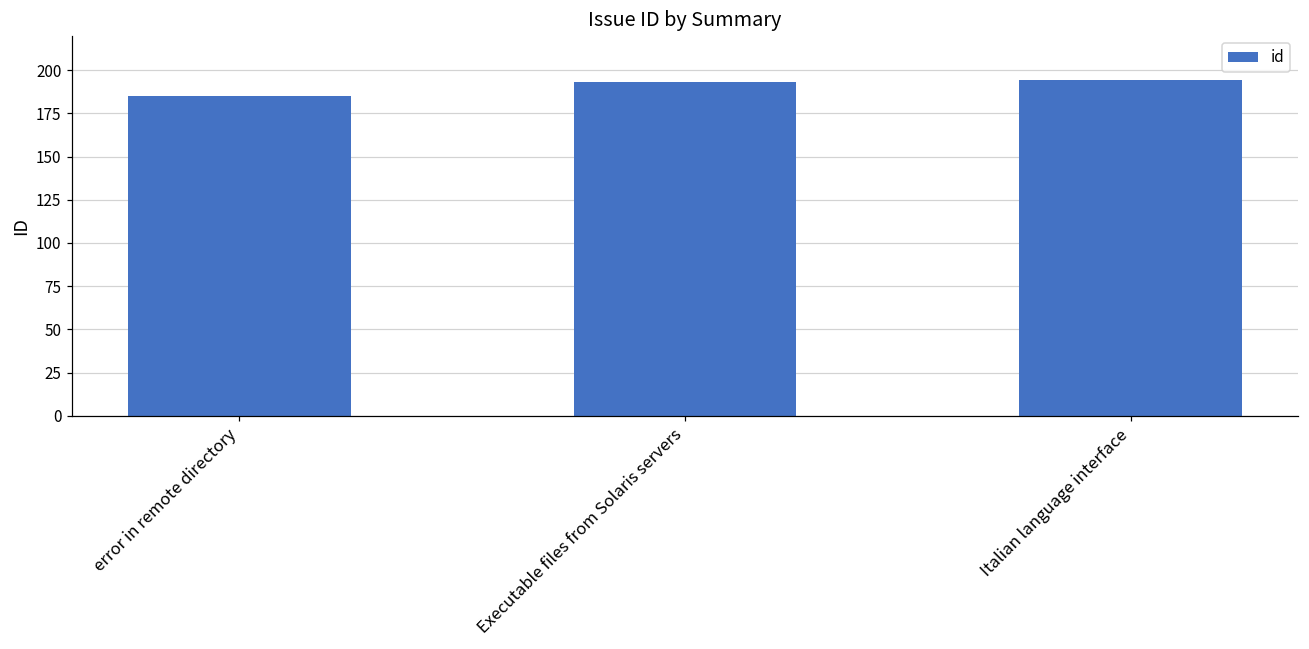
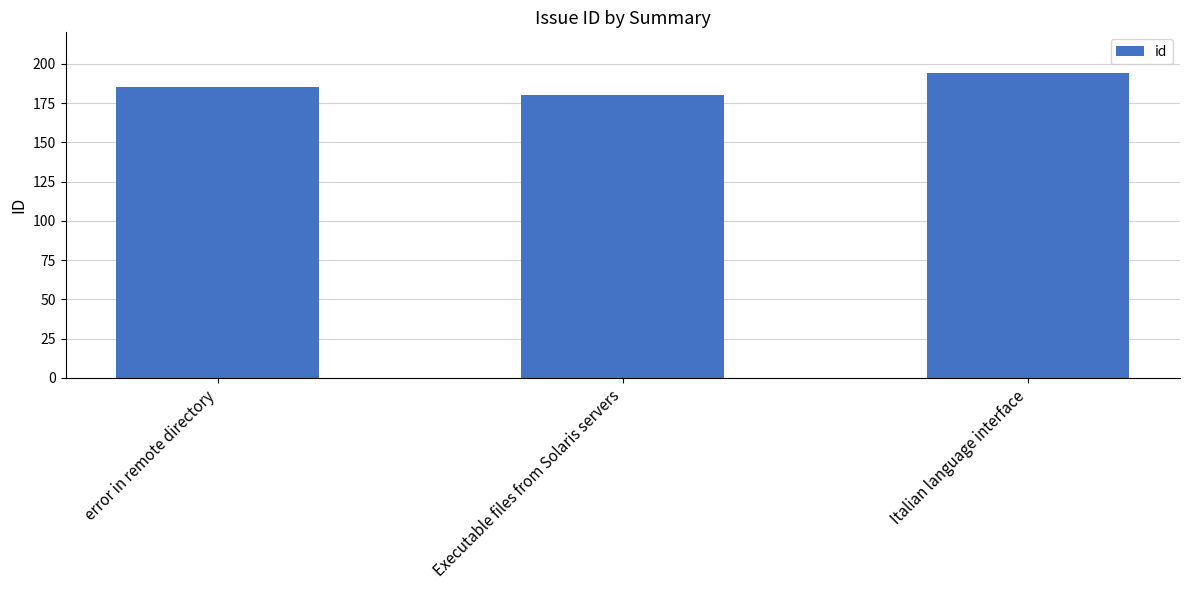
  {
    "error in remote directory": 185,
-   "Executable files from Solaris servers": 193,
+   "Executable files from Solaris servers": 180,
    "Italian language interface": 194
  }
